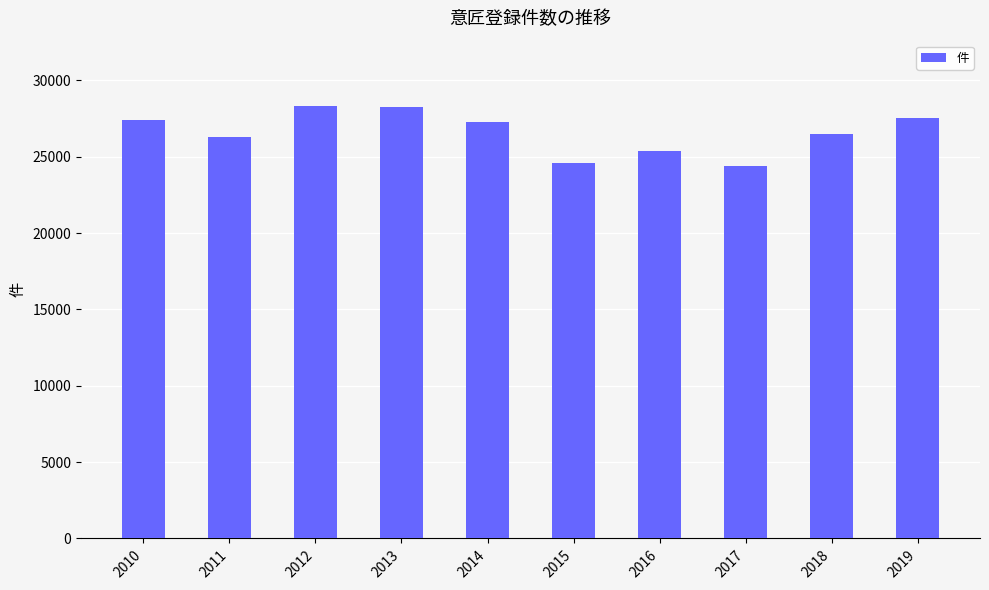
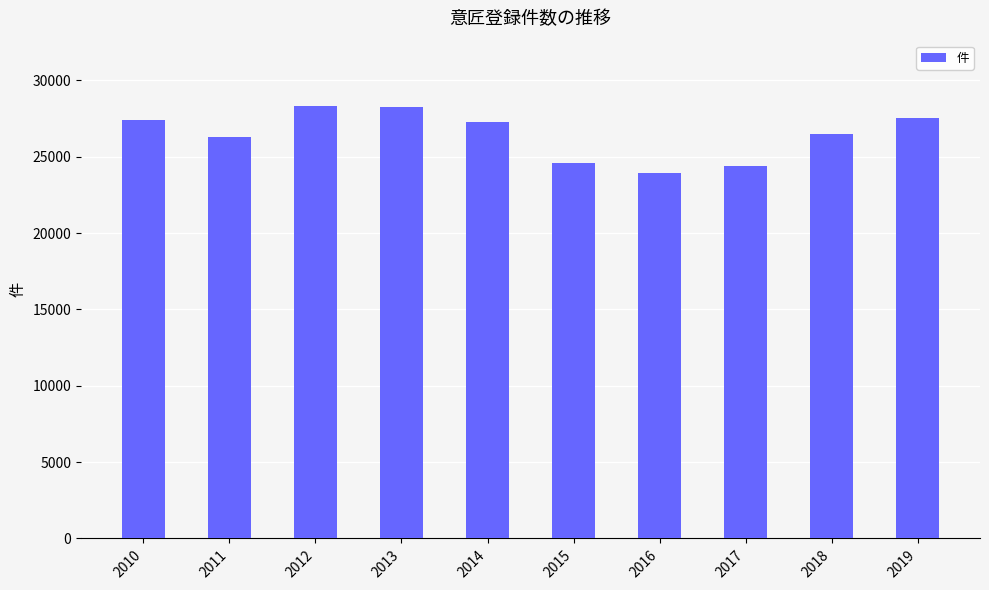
  {
    "2010": 27400,
    "2011": 26300,
    "2012": 28300,
    "2013": 28300,
    "2014": 27300,
    "2015": 24600,
-   "2016": 25300,
+   "2016": 23900,
    "2017": 24400,
    "2018": 26500,
    "2019": 27600
  }
